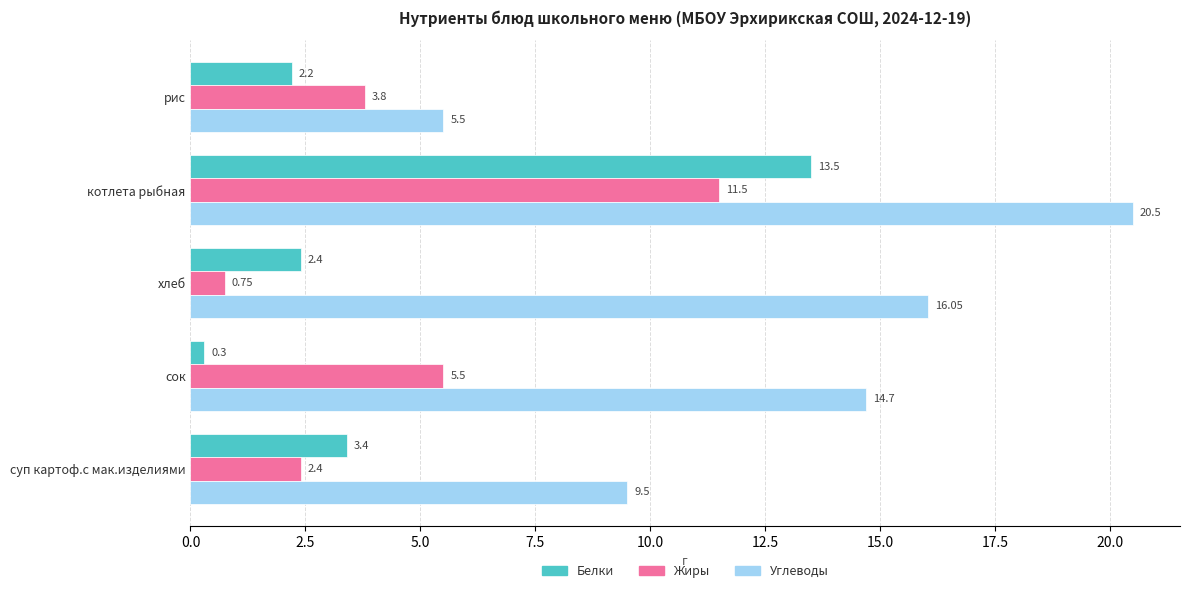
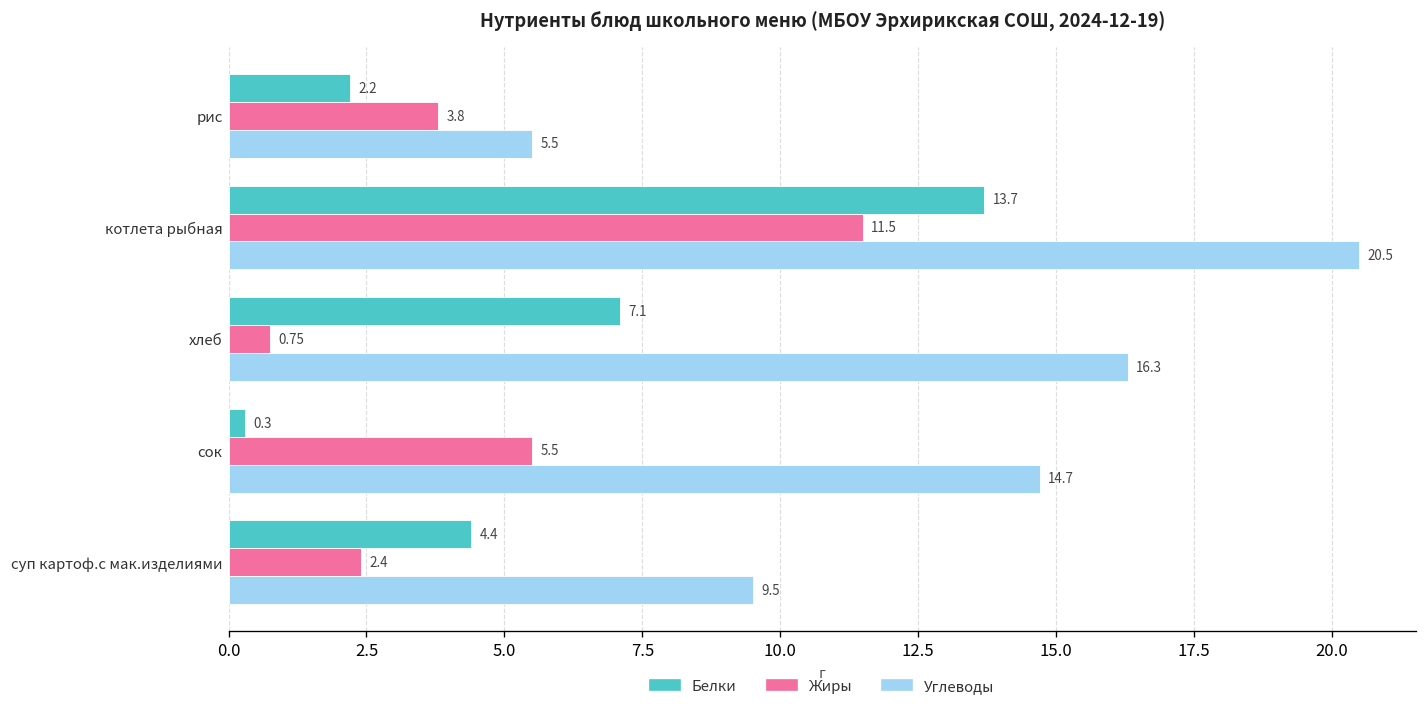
  {
    "Белки": {
      "рис": 2.2,
-     "котлета рыбная": 13.5,
-     "хлеб": 2.4,
+     "котлета рыбная": 13.7,
+     "хлеб": 7.1,
      "сок": 0.3,
-     "суп картоф.с мак.изделиями": 3.4
+     "суп картоф.с мак.изделиями": 4.4
    },
    "Жиры": {
      "рис": 3.8,
      "котлета рыбная": 11.5,
      "хлеб": 0.75,
      "сок": 5.5,
      "суп картоф.с мак.изделиями": 2.4
    },
    "Углеводы": {
      "рис": 5.5,
      "котлета рыбная": 20.5,
-     "хлеб": 16.05,
+     "хлеб": 16.3,
      "сок": 14.7,
      "суп картоф.с мак.изделиями": 9.5
    }
  }
